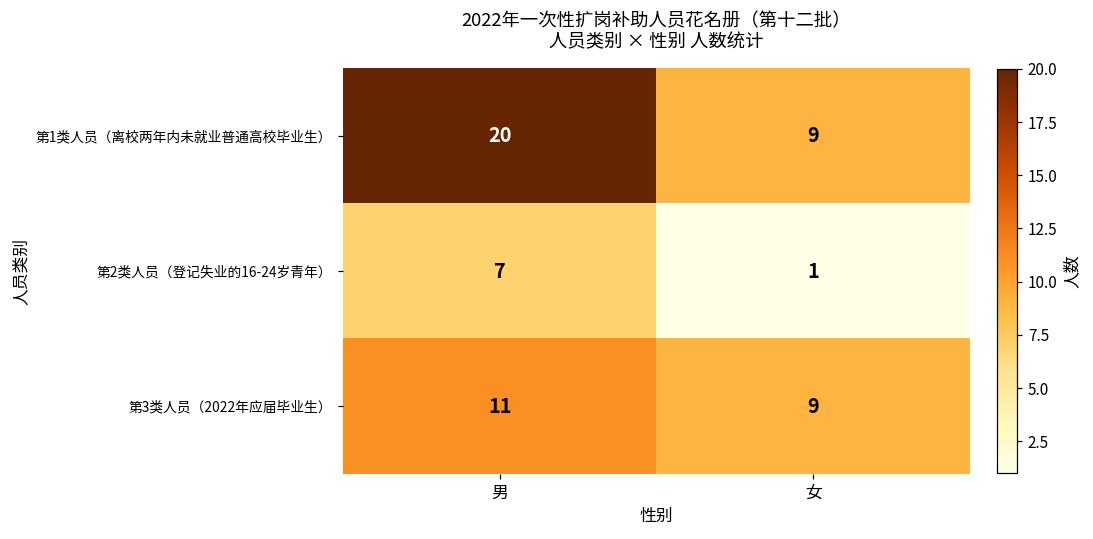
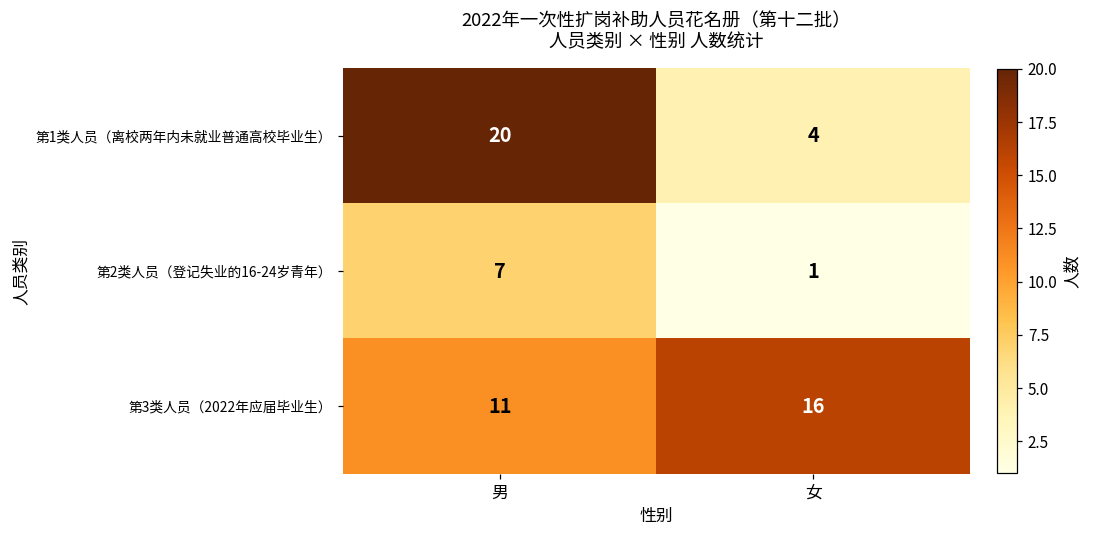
  {
    "第1类人员（离校两年内未就业普通高校毕业生）": {
      "男": 20,
-     "女": 9
+     "女": 4
    },
    "第2类人员（登记失业的16-24岁青年）": {
      "男": 7,
      "女": 1
    },
    "第3类人员（2022年应届毕业生）": {
      "男": 11,
-     "女": 9
+     "女": 16
    }
  }
